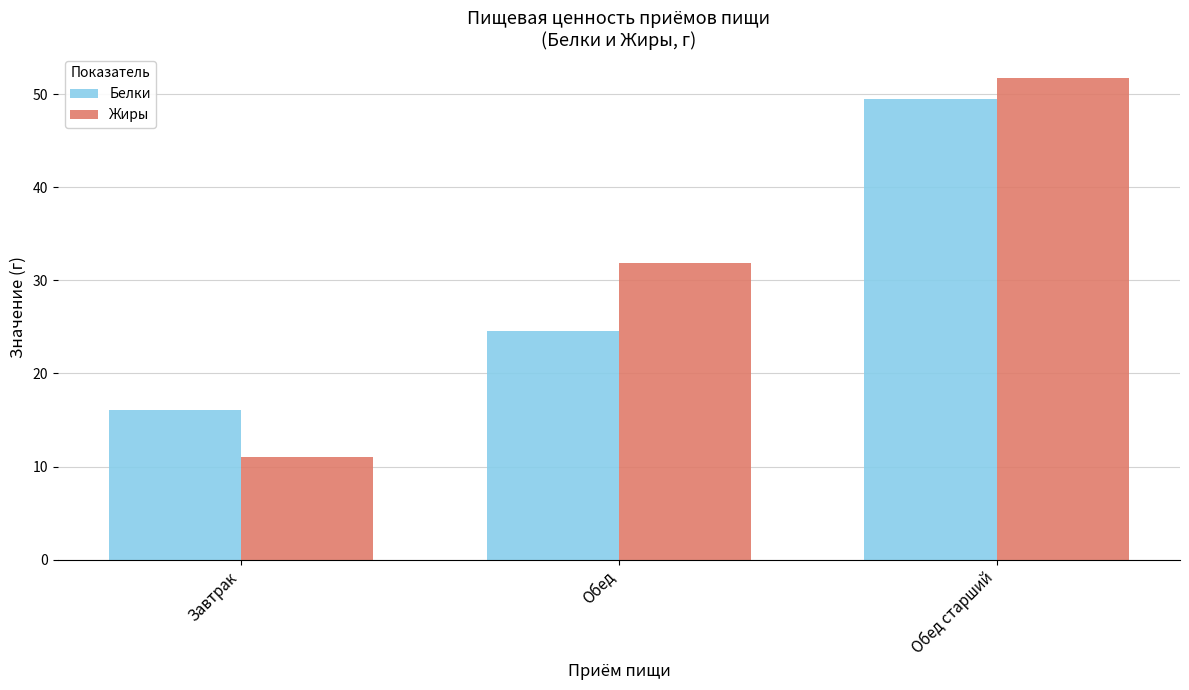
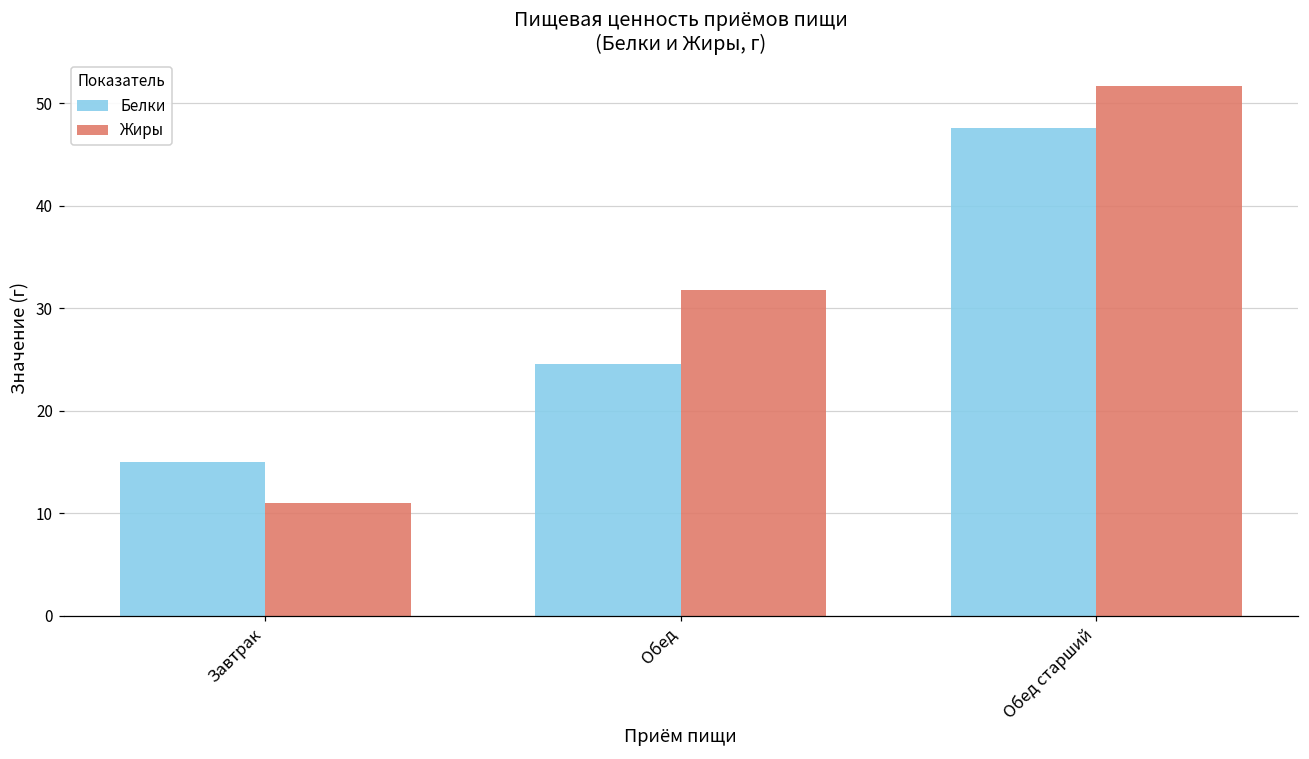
  {
    "Белки": {
-     "Завтрак": 16,
+     "Завтрак": 15,
      "Обед": 25,
-     "Обед старший": 50
+     "Обед старший": 48
    },
    "Жиры": {
      "Завтрак": 11,
      "Обед": 32,
      "Обед старший": 52
    }
  }
